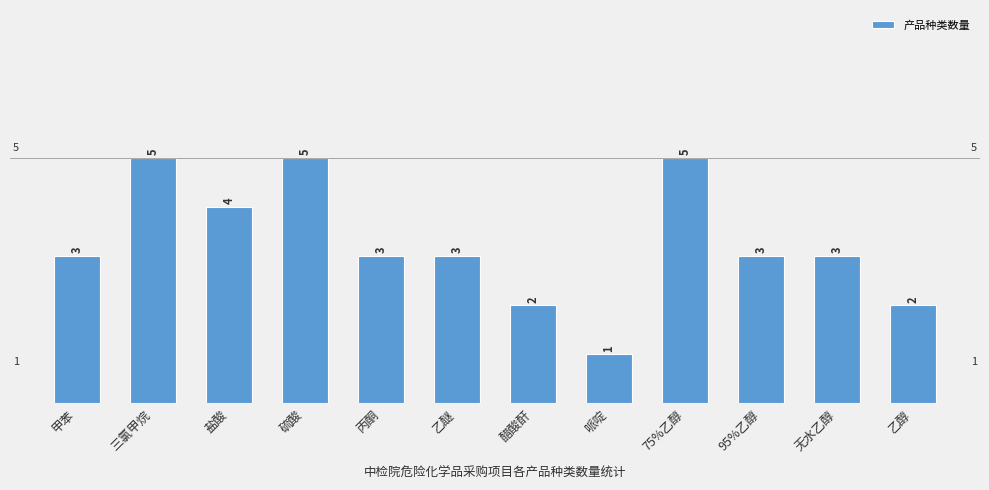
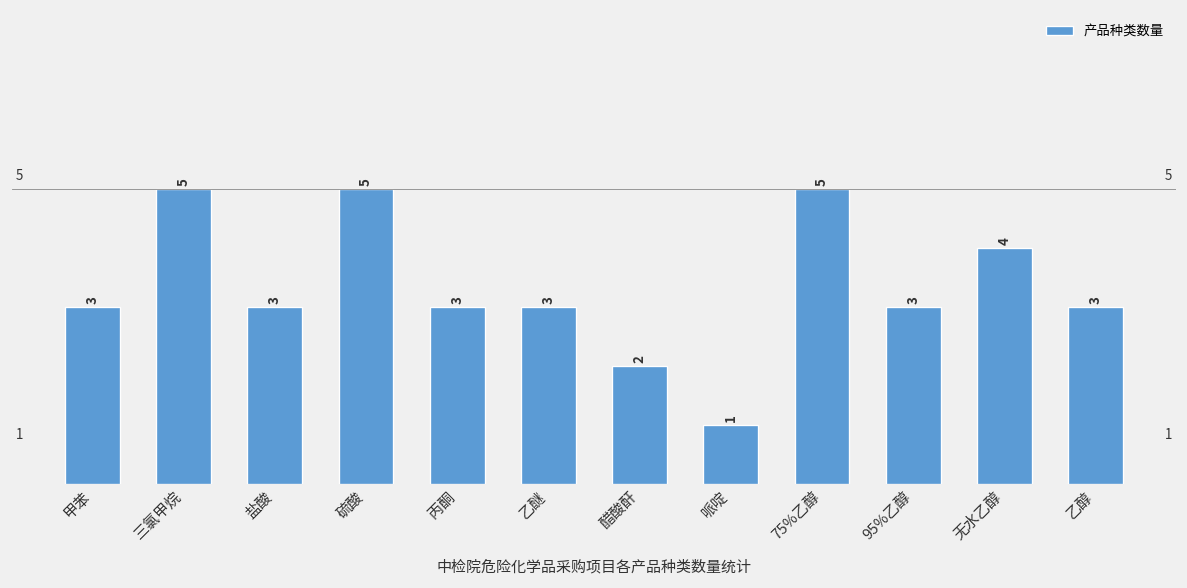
  {
    "甲苯": 3,
    "三氯甲烷": 5,
-   "盐酸": 4,
+   "盐酸": 3,
    "硫酸": 5,
    "丙酮": 3,
    "乙醚": 3,
    "醋酸酐": 2,
    "哌啶": 1,
    "75%乙醇": 5,
    "95%乙醇": 3,
-   "无水乙醇": 3,
-   "乙醇": 2
+   "无水乙醇": 4,
+   "乙醇": 3
  }
